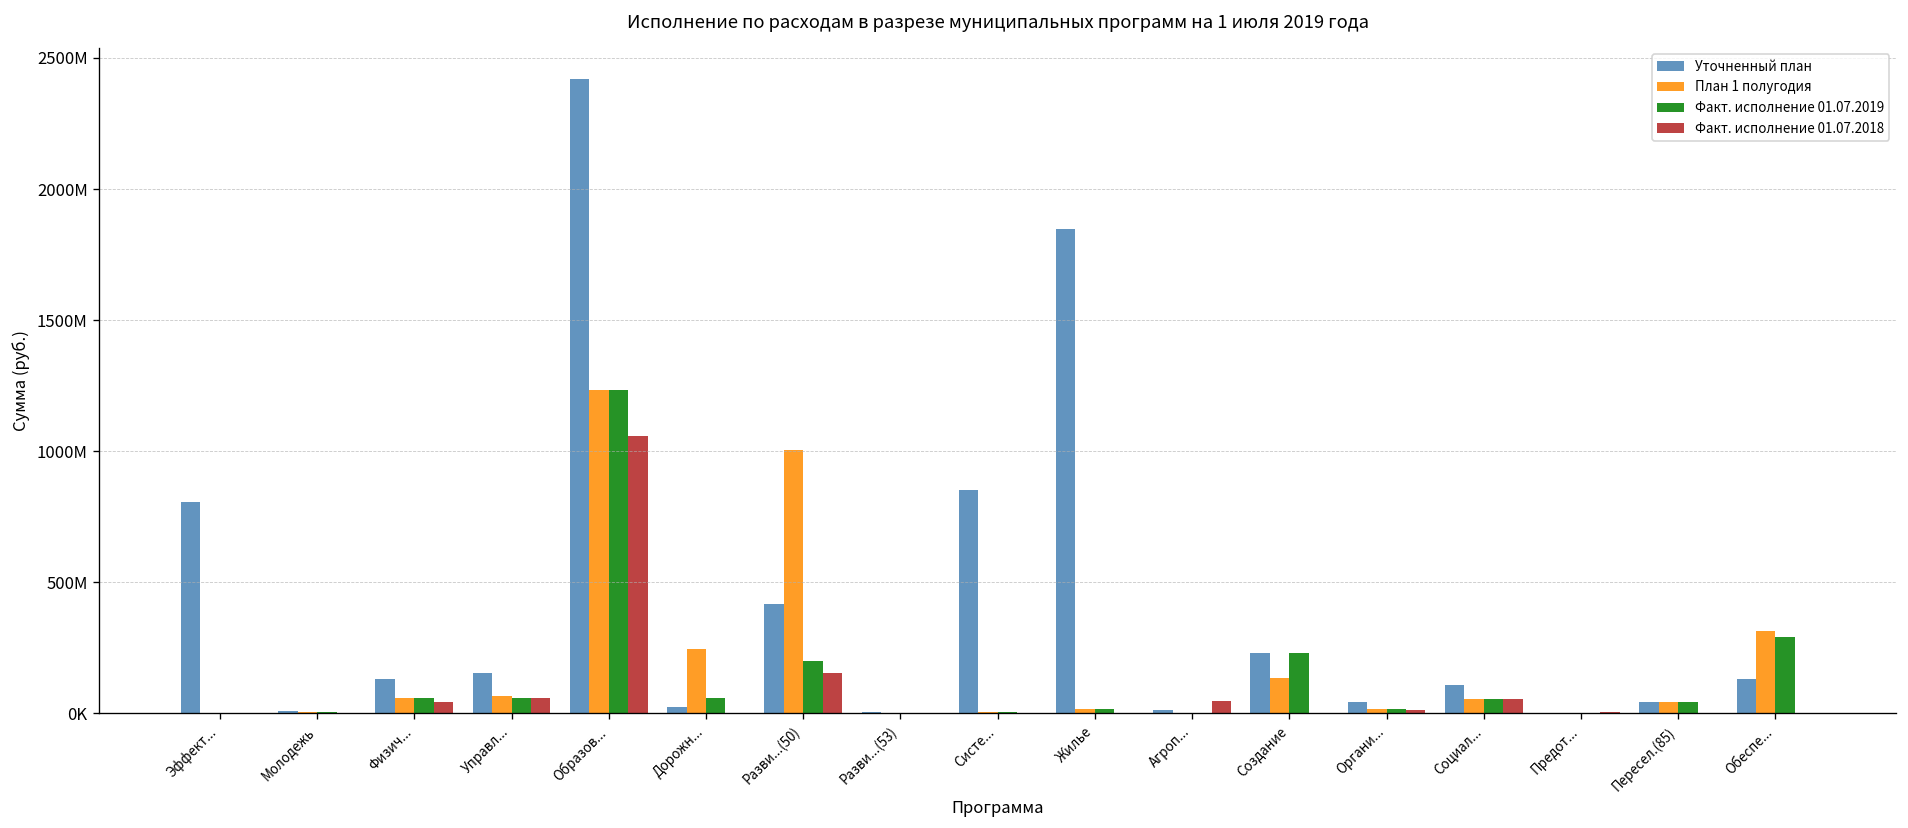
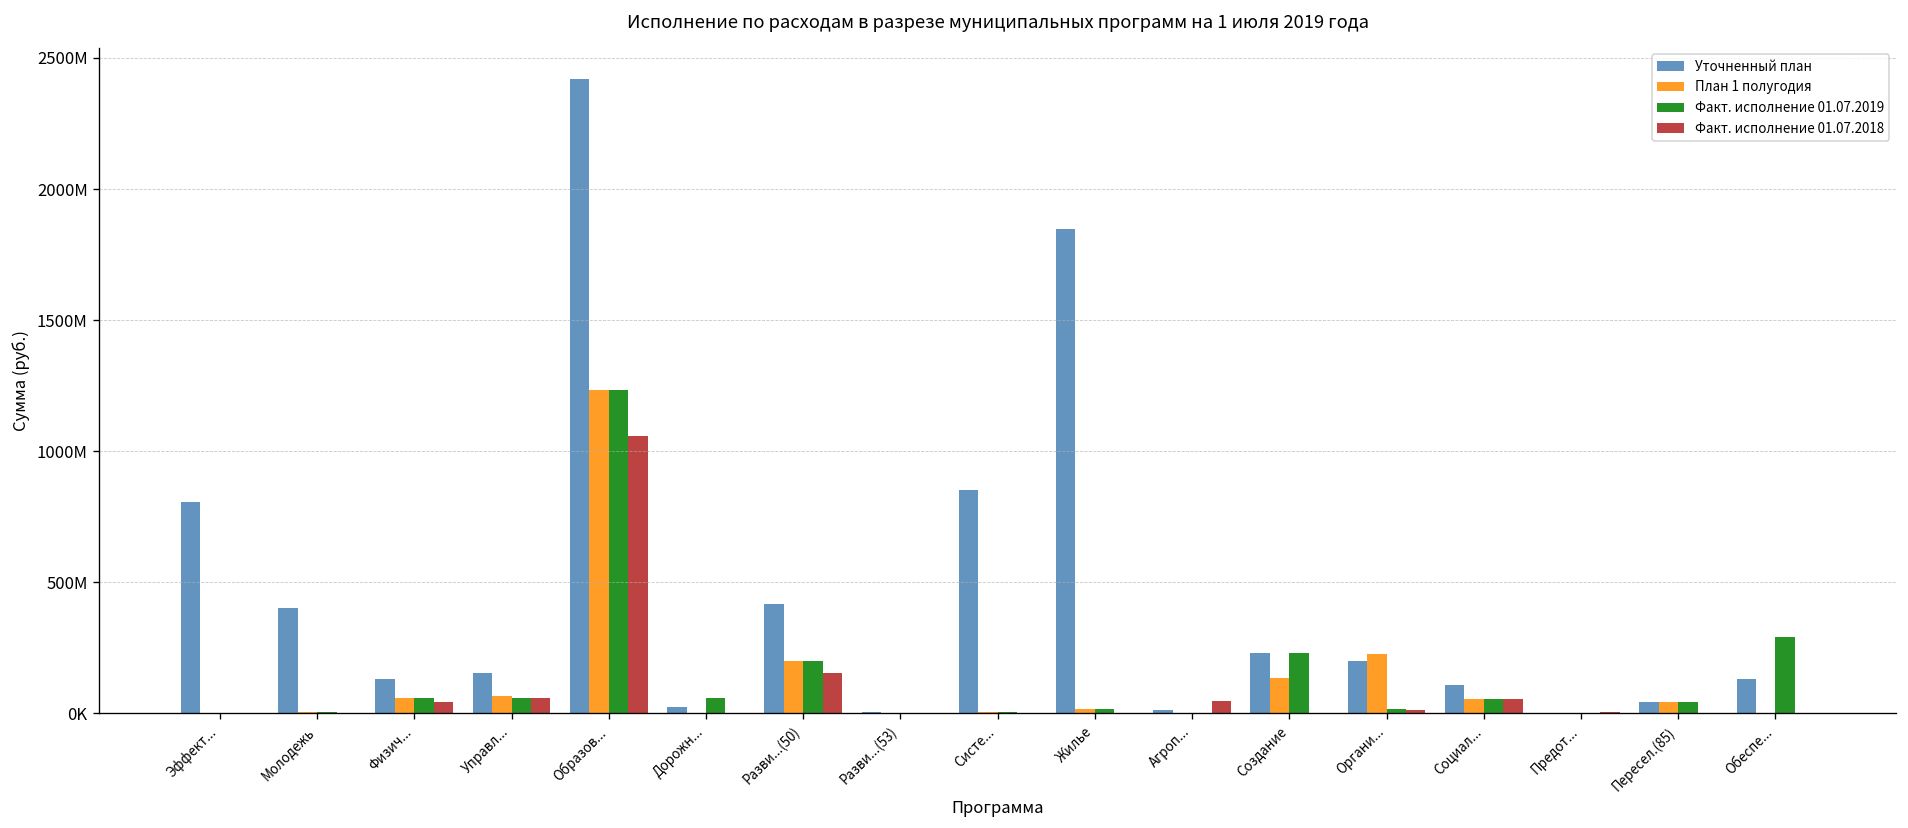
  {
    "Уточненный план": {
      "Эффект...": 810000000,
-     "Молодежь": 10000000,
+     "Молодежь": 400000000,
      "Физич...": 130000000,
      "Управл...": 150000000,
      "Образов...": 2420000000,
      "Дорожн...": 20000000,
      "Разви...(50)": 420000000,
      "Систе...": 850000000,
      "Жилье": 1850000000,
      "Агроп...": 10000000,
      "Создание": 230000000,
-     "Органи...": 40000000,
+     "Органи...": 200000000,
      "Социал...": 110000000,
      "Пересел.(85)": 40000000,
      "Обеспе...": 130000000
    },
    "План 1 полугодия": {
      "Физич...": 60000000,
      "Управл...": 70000000,
      "Образов...": 1230000000,
-     "Дорожн...": 250000000,
-     "Разви...(50)": 1010000000,
+     "Дорожн...": 0,
+     "Разви...(50)": 200000000,
      "Жилье": 20000000,
      "Создание": 130000000,
-     "Органи...": 20000000,
+     "Органи...": 230000000,
      "Социал...": 50000000,
      "Предот...": 0,
      "Пересел.(85)": 40000000,
-     "Обеспе...": 310000000
+     "Обеспе...": 0
    },
    "Факт. исполнение 01.07.2019": {
      "Физич...": 60000000,
      "Управл...": 60000000,
      "Образов...": 1230000000,
      "Дорожн...": 60000000,
      "Разви...(50)": 200000000,
      "Жилье": 20000000,
      "Создание": 230000000,
      "Органи...": 20000000,
      "Социал...": 50000000,
      "Предот...": 0,
      "Пересел.(85)": 40000000,
      "Обеспе...": 290000000
    },
    "Факт. исполнение 01.07.2018": {
      "Физич...": 40000000,
      "Управл...": 60000000,
      "Образов...": 1060000000,
      "Разви...(50)": 150000000,
      "Разви...(53)": 0,
      "Жилье": 0,
      "Агроп...": 40000000,
      "Органи...": 10000000,
      "Социал...": 60000000,
      "Пересел.(85)": 0,
      "Обеспе...": 0
    }
  }
